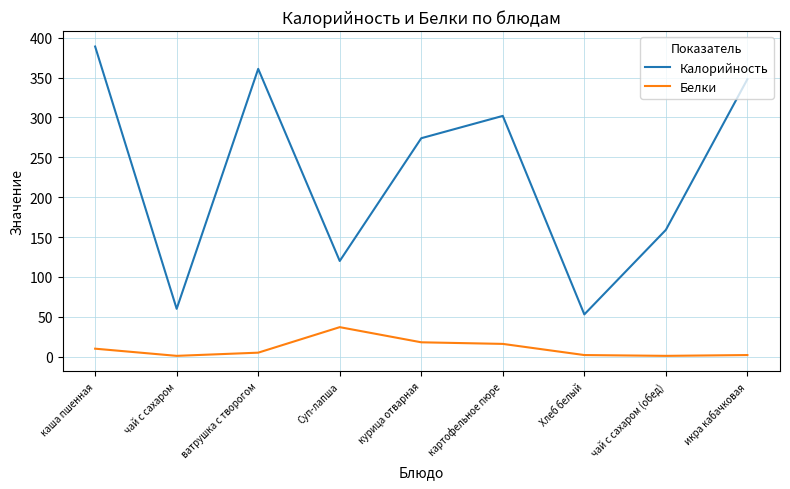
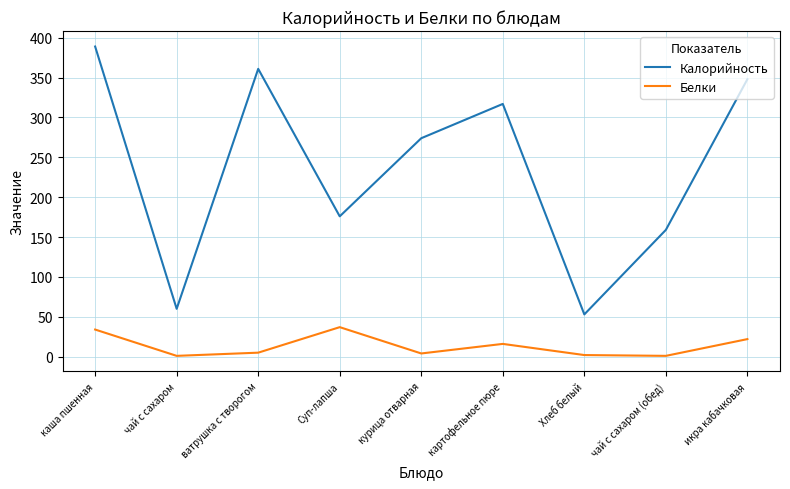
  {
    "Калорийность": {
      "каша пшенная": 390,
      "чай с сахаром": 60,
      "ватрушка с творогом": 360,
-     "Суп-лапша": 120,
+     "Суп-лапша": 180,
      "курица отварная": 270,
-     "картофельное пюре": 300,
+     "картофельное пюре": 320,
      "Хлеб белый": 50,
      "чай с сахаром (обед)": 160
    },
    "Белки": {
-     "каша пшенная": 10,
+     "каша пшенная": 30,
      "чай с сахаром": 0,
      "ватрушка с творогом": 10,
      "Суп-лапша": 40,
-     "курица отварная": 20,
+     "курица отварная": 0,
      "картофельное пюре": 20,
      "Хлеб белый": 0,
      "чай с сахаром (обед)": 0,
-     "икра кабачковая": 0
+     "икра кабачковая": 20
    }
  }
